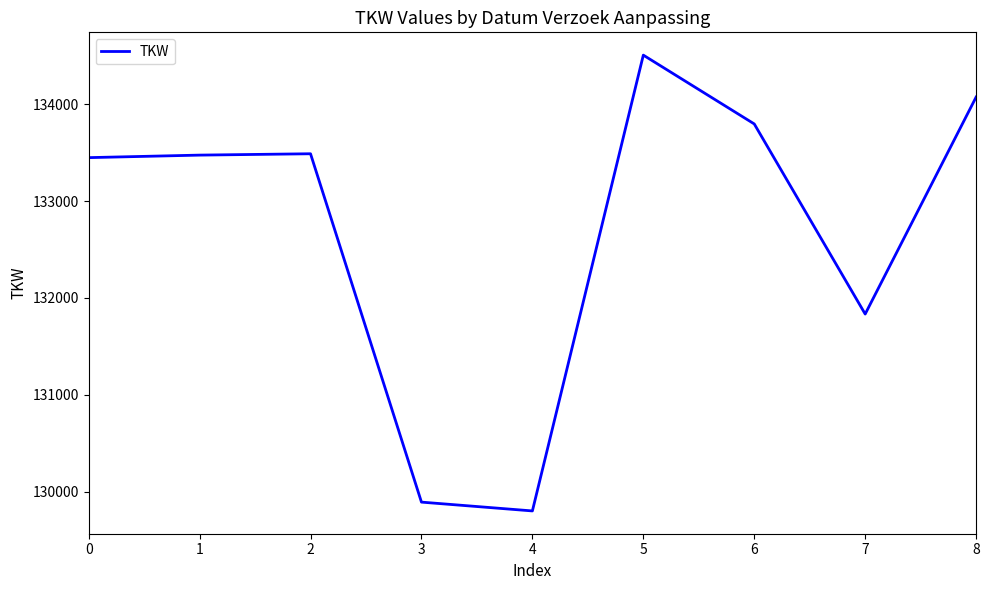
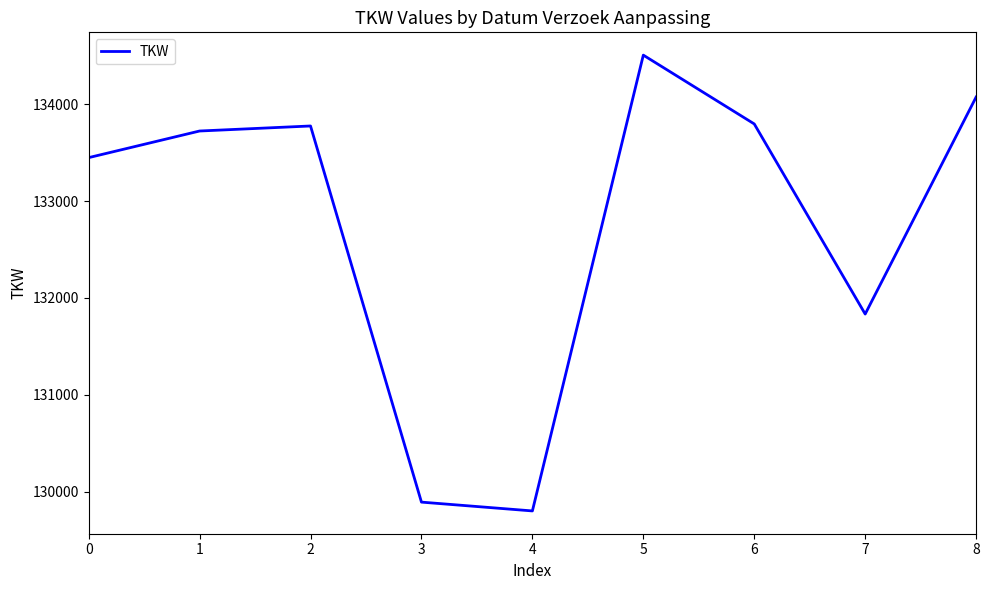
  {
    "0": 133500,
-   "1": 133500,
-   "2": 133500,
+   "1": 133700,
+   "2": 133800,
    "3": 129900,
    "4": 129800,
    "5": 134500,
    "6": 133800,
    "7": 131800,
    "8": 134100
  }
